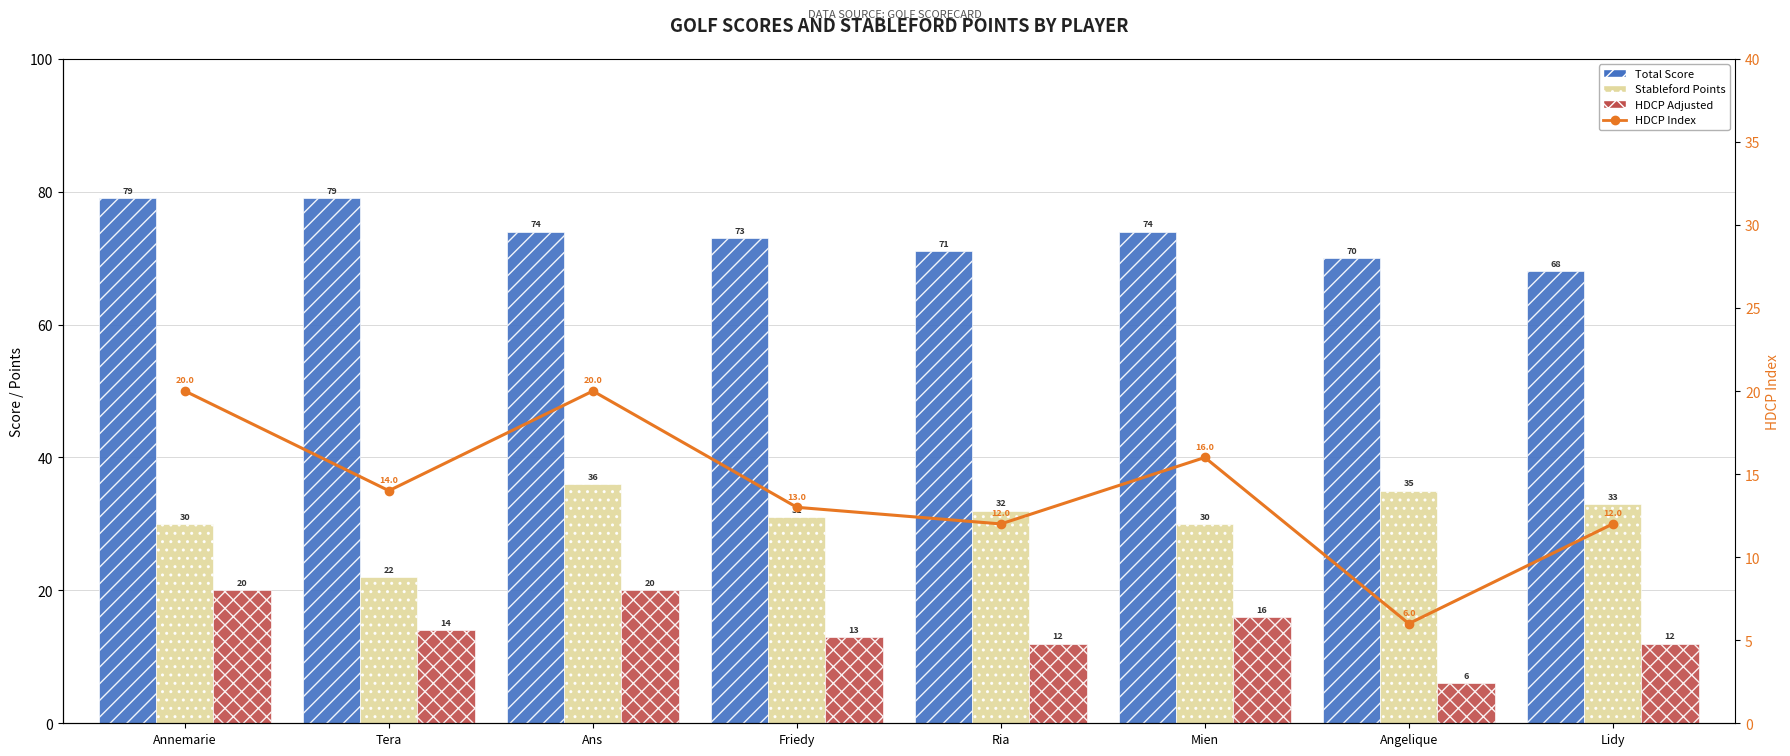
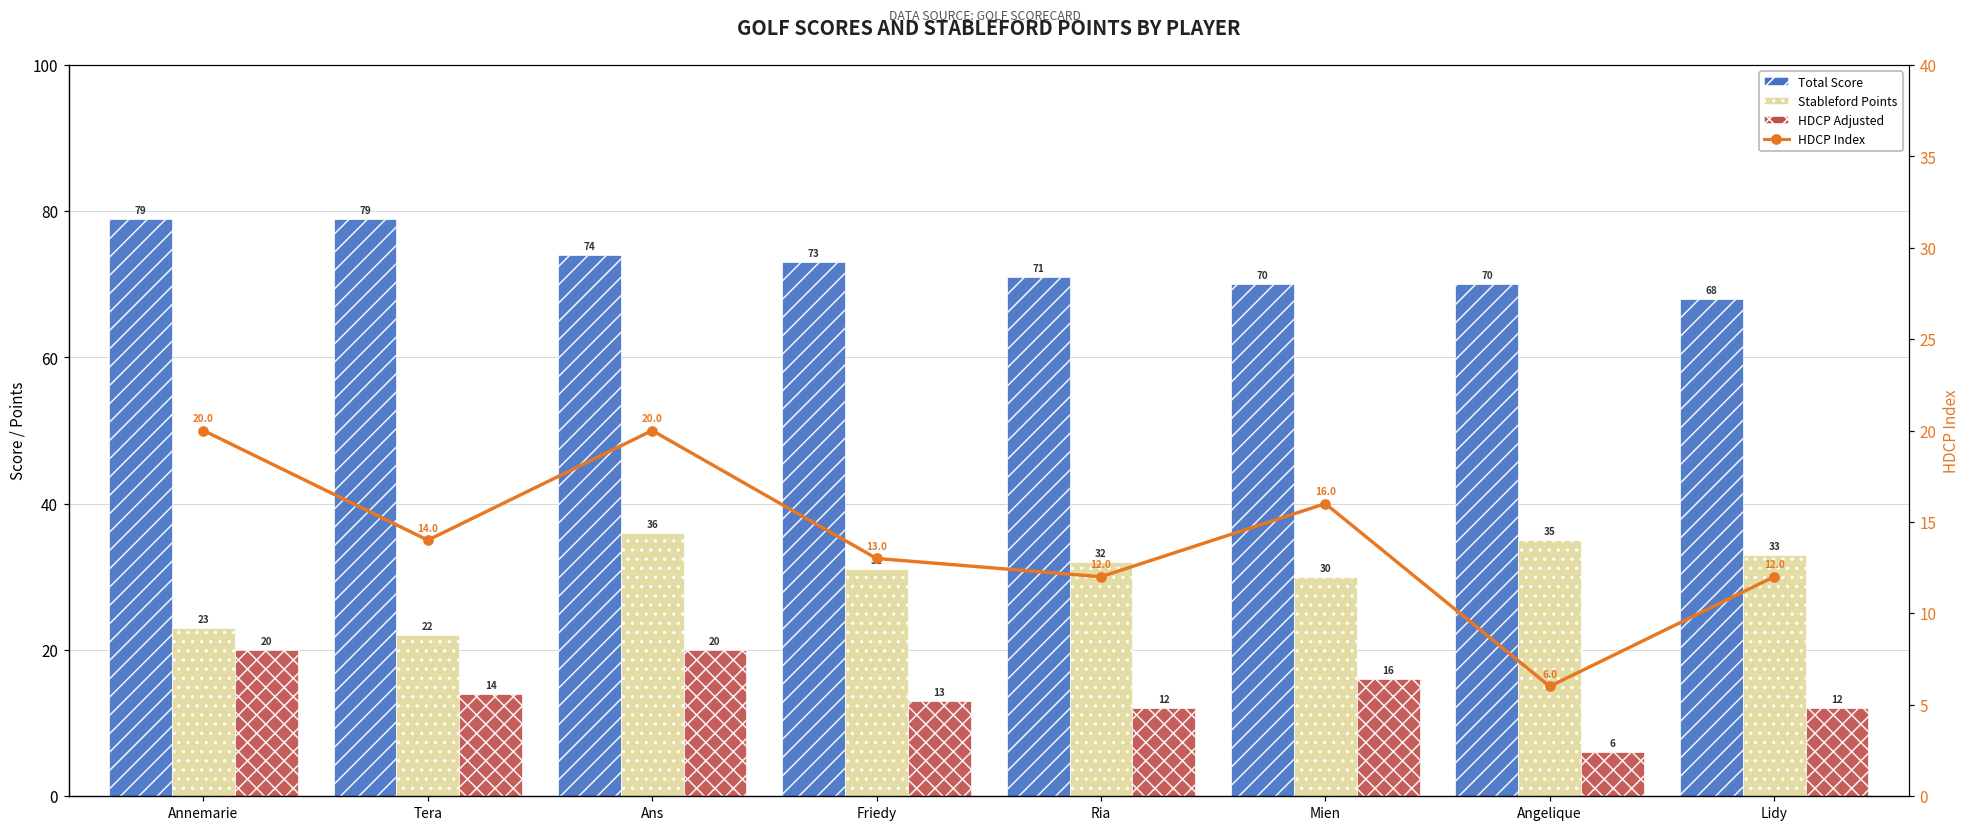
  {
    "Total Score": {
      "Annemarie": 79,
      "Tera": 79,
      "Ans": 74,
      "Friedy": 73,
      "Ria": 71,
-     "Mien": 74,
+     "Mien": 70,
      "Angelique": 70,
      "Lidy": 68
    },
    "Stableford Points": {
-     "Annemarie": 30,
+     "Annemarie": 23,
      "Tera": 22,
      "Ans": 36,
      "Ria": 32,
      "Mien": 30,
      "Angelique": 35,
      "Lidy": 33
    },
    "HDCP Adjusted": {
      "Annemarie": 20,
      "Tera": 14,
      "Ans": 20,
      "Friedy": 13,
      "Ria": 12,
      "Mien": 16,
      "Angelique": 6,
      "Lidy": 12
    },
    "HDCP Index": {
      "Annemarie": 20.0,
      "Tera": 14.0,
      "Ans": 20.0,
      "Friedy": 13.0,
      "Ria": 12.0,
      "Mien": 16.0,
      "Angelique": 6.0,
      "Lidy": 12.0
    }
  }
